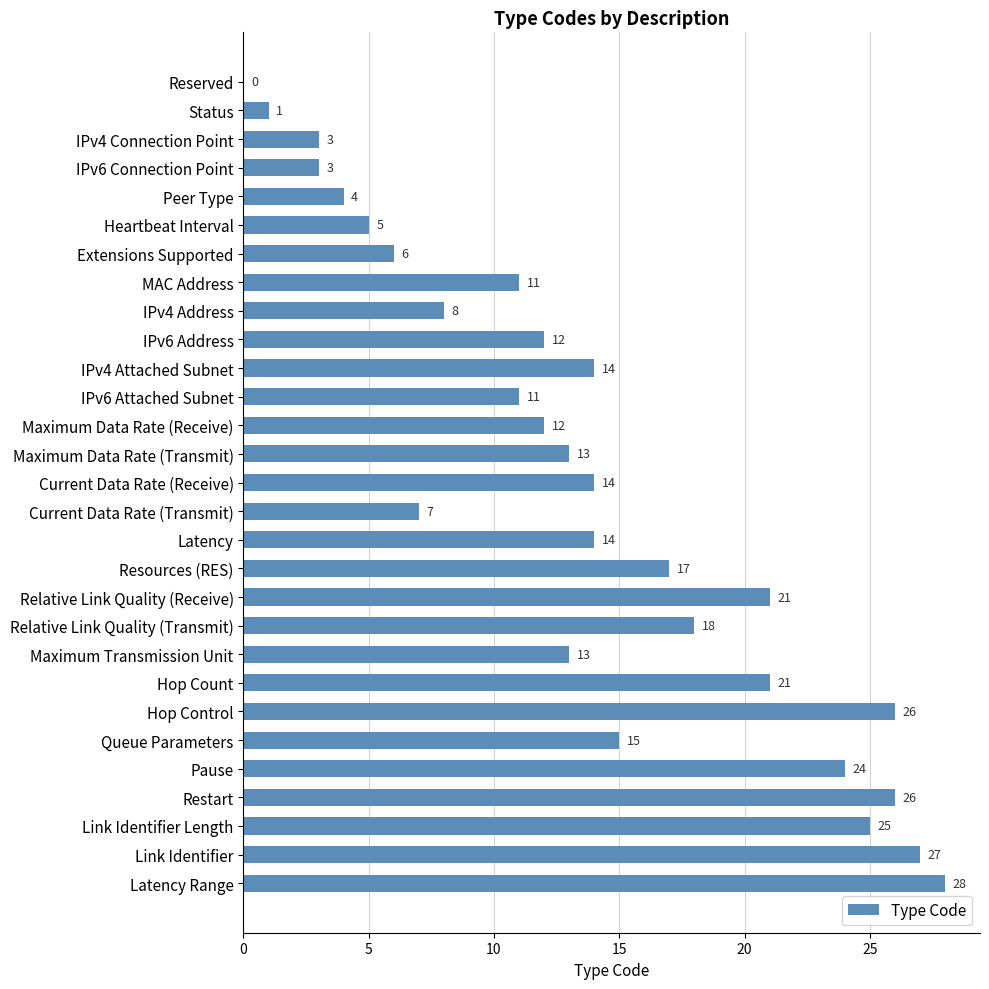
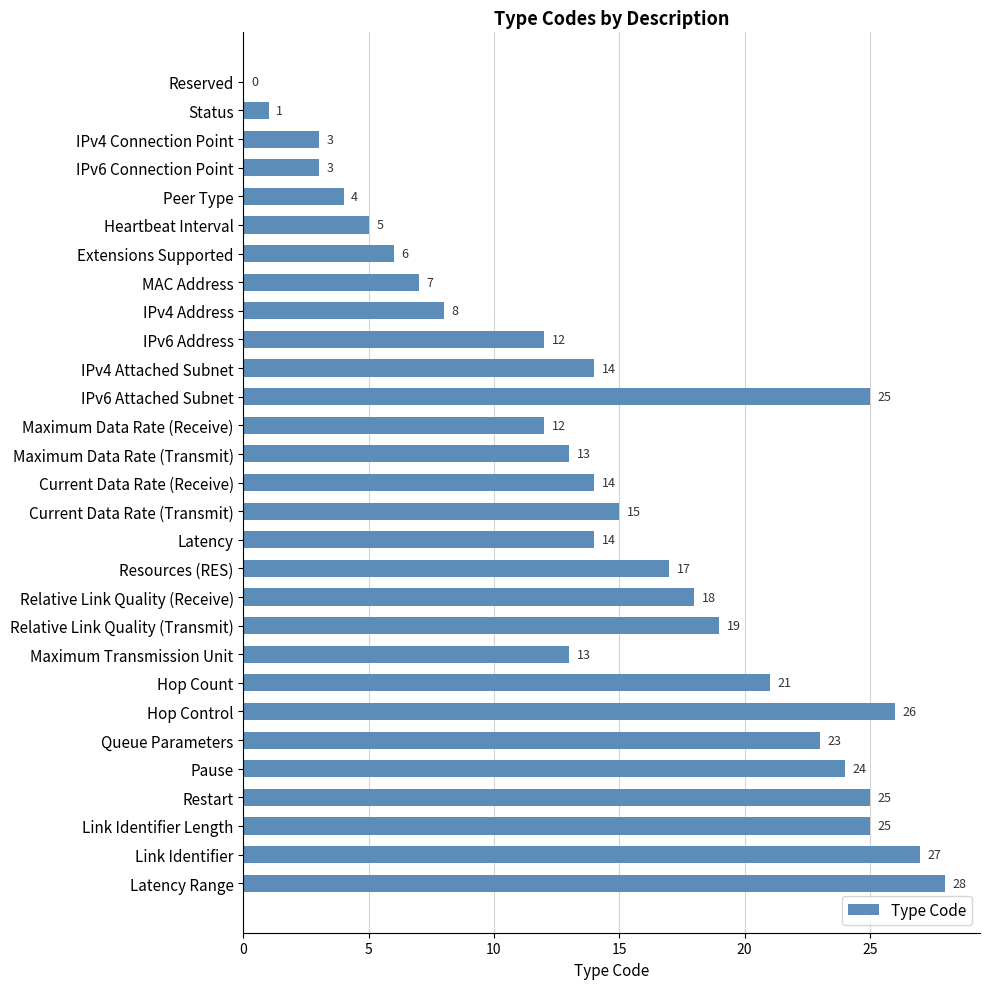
  {
    "Reserved": 0,
    "Status": 1,
    "IPv4 Connection Point": 3,
    "IPv6 Connection Point": 3,
    "Peer Type": 4,
    "Heartbeat Interval": 5,
    "Extensions Supported": 6,
-   "MAC Address": 11,
+   "MAC Address": 7,
    "IPv4 Address": 8,
    "IPv6 Address": 12,
    "IPv4 Attached Subnet": 14,
-   "IPv6 Attached Subnet": 11,
+   "IPv6 Attached Subnet": 25,
    "Maximum Data Rate (Receive)": 12,
    "Maximum Data Rate (Transmit)": 13,
    "Current Data Rate (Receive)": 14,
-   "Current Data Rate (Transmit)": 7,
+   "Current Data Rate (Transmit)": 15,
    "Latency": 14,
    "Resources (RES)": 17,
-   "Relative Link Quality (Receive)": 21,
-   "Relative Link Quality (Transmit)": 18,
+   "Relative Link Quality (Receive)": 18,
+   "Relative Link Quality (Transmit)": 19,
    "Maximum Transmission Unit": 13,
    "Hop Count": 21,
    "Hop Control": 26,
-   "Queue Parameters": 15,
+   "Queue Parameters": 23,
    "Pause": 24,
-   "Restart": 26,
+   "Restart": 25,
    "Link Identifier Length": 25,
    "Link Identifier": 27,
    "Latency Range": 28
  }
